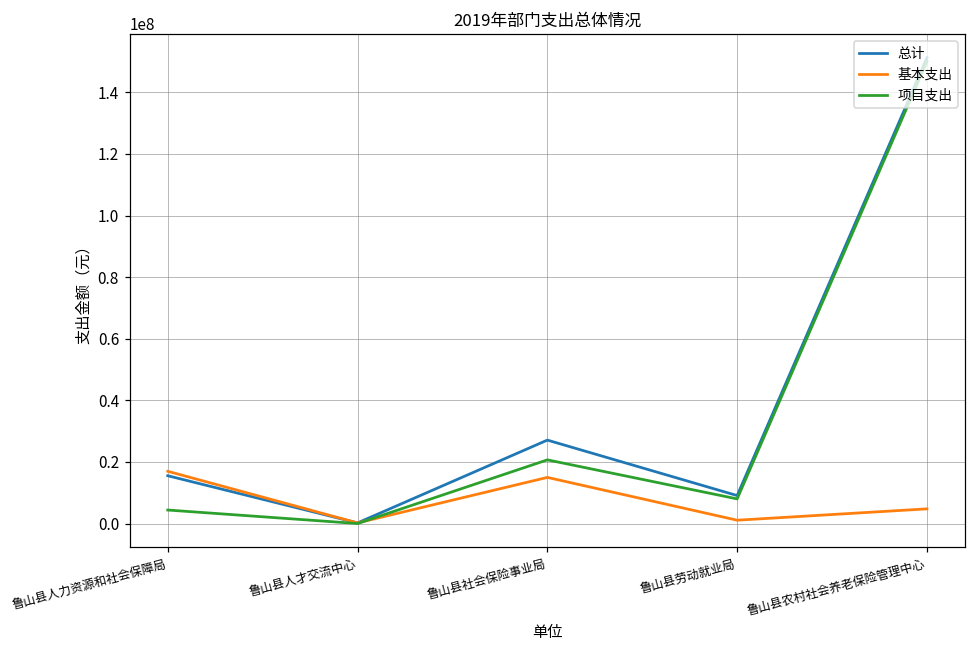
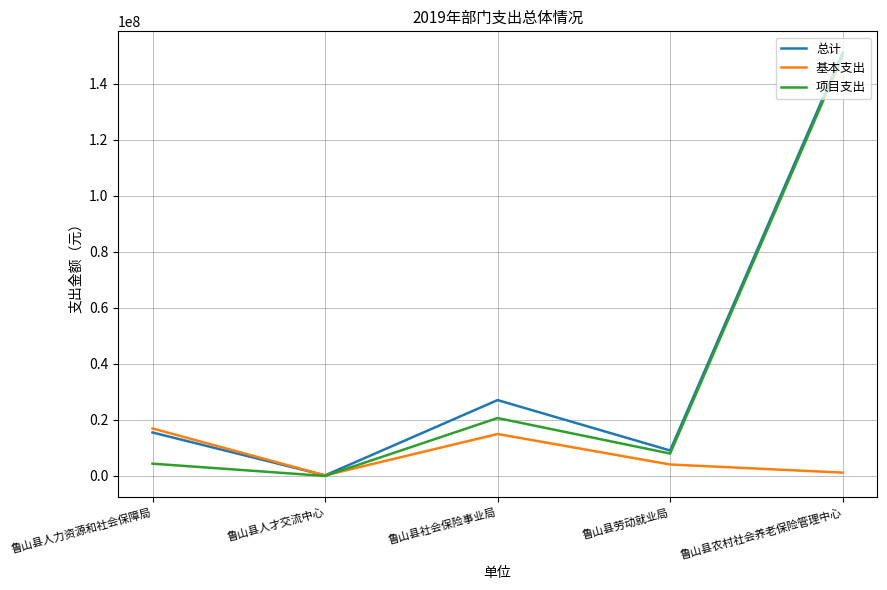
  {
    "总计": {
      "鲁山县人力资源和社会保障局": 16000000,
      "鲁山县社会保险事业局": 27000000,
      "鲁山县劳动就业局": 9000000
    },
    "基本支出": {
      "鲁山县人力资源和社会保障局": 17000000,
      "鲁山县社会保险事业局": 15000000,
-     "鲁山县劳动就业局": 1000000,
-     "鲁山县农村社会养老保险管理中心": 5000000
+     "鲁山县劳动就业局": 4000000,
+     "鲁山县农村社会养老保险管理中心": 1000000
    },
    "项目支出": {
      "鲁山县人力资源和社会保障局": 4000000,
      "鲁山县社会保险事业局": 21000000,
      "鲁山县劳动就业局": 8000000
    }
  }
